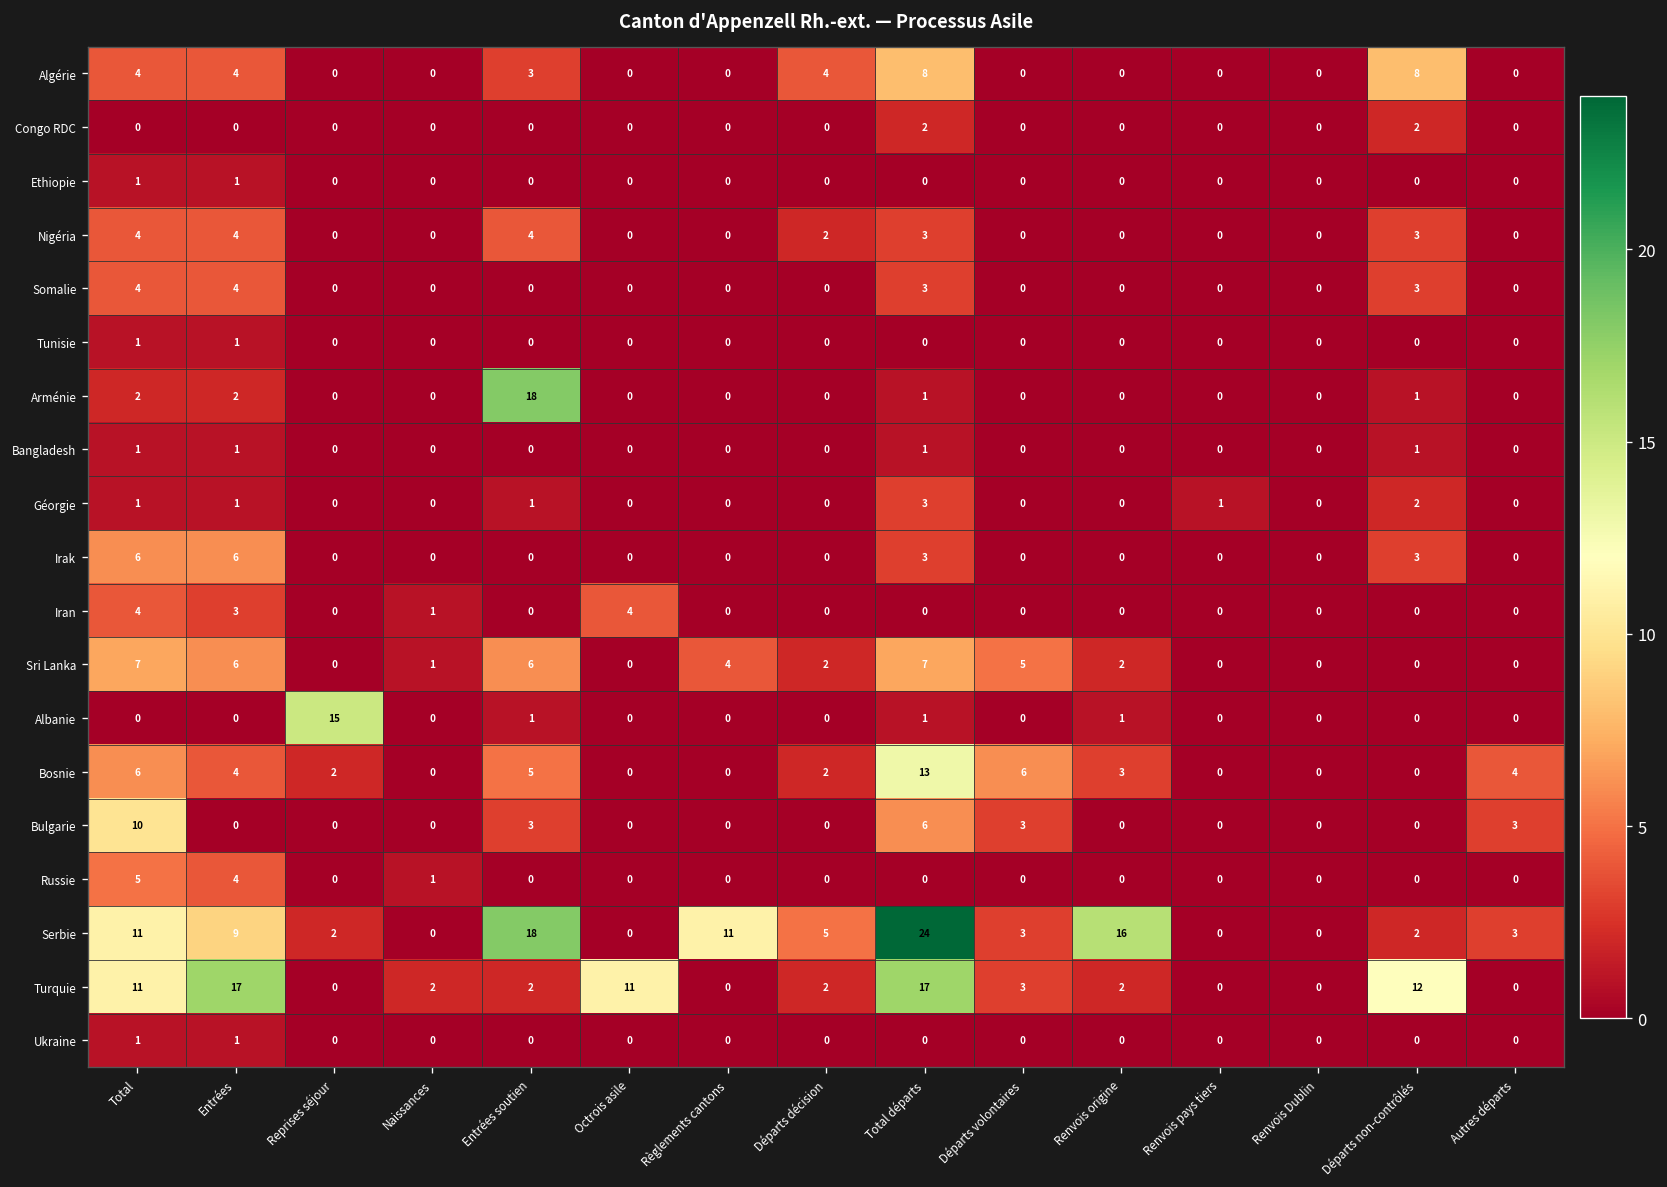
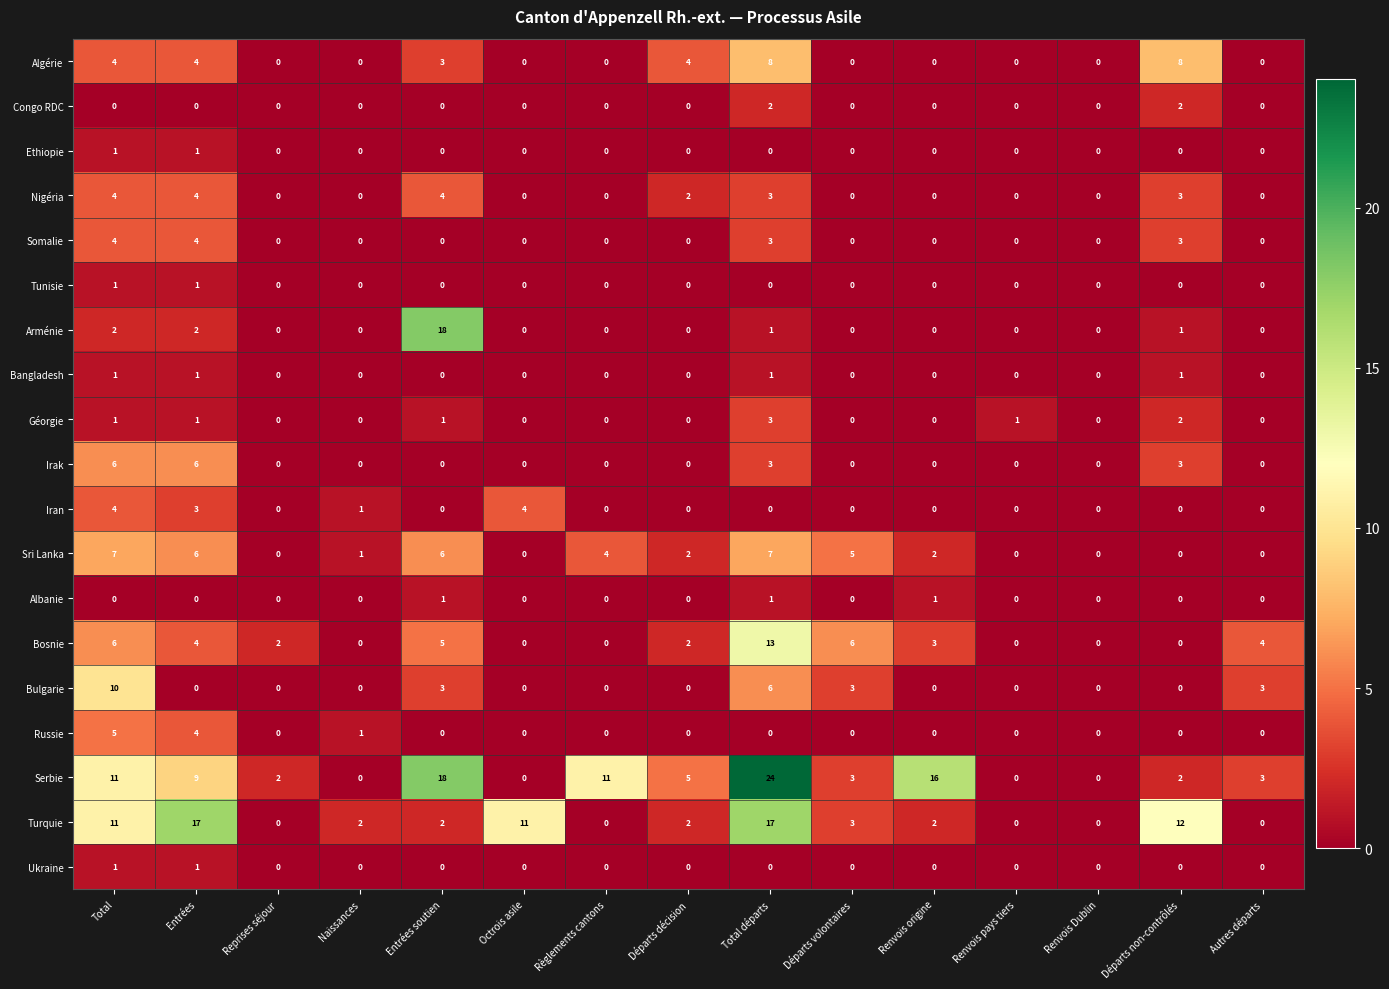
  {
    "Albanie": {
      "Total": 0,
      "Entrées": 0,
-     "Reprises séjour": 15,
+     "Reprises séjour": 0,
      "Naissances": 0,
      "Entrées soutien": 1,
      "Octrois asile": 0,
      "Règlements cantons": 0,
      "Départs décision": 0,
      "Total départs": 1,
      "Départs volontaires": 0,
      "Renvois origine": 1,
      "Renvois pays tiers": 0,
      "Renvois Dublin": 0,
      "Départs non-contrôlés": 0,
      "Autres départs": 0
    }
  }
